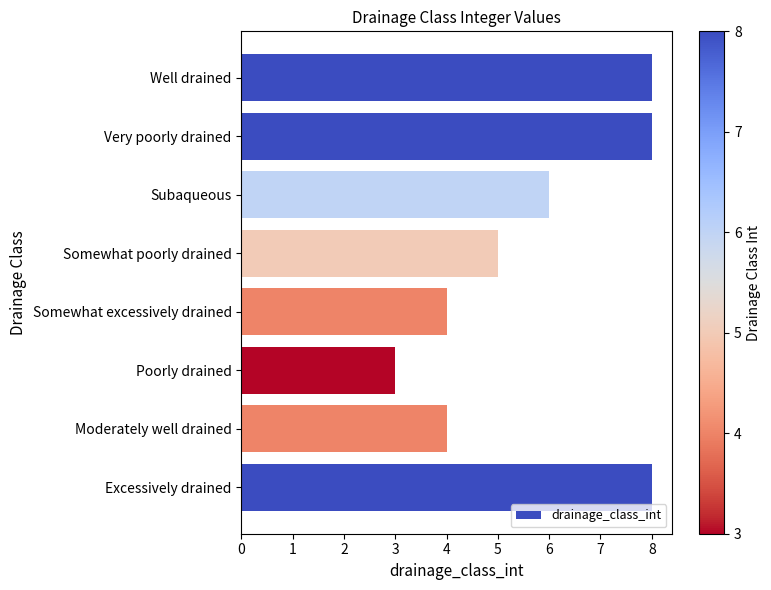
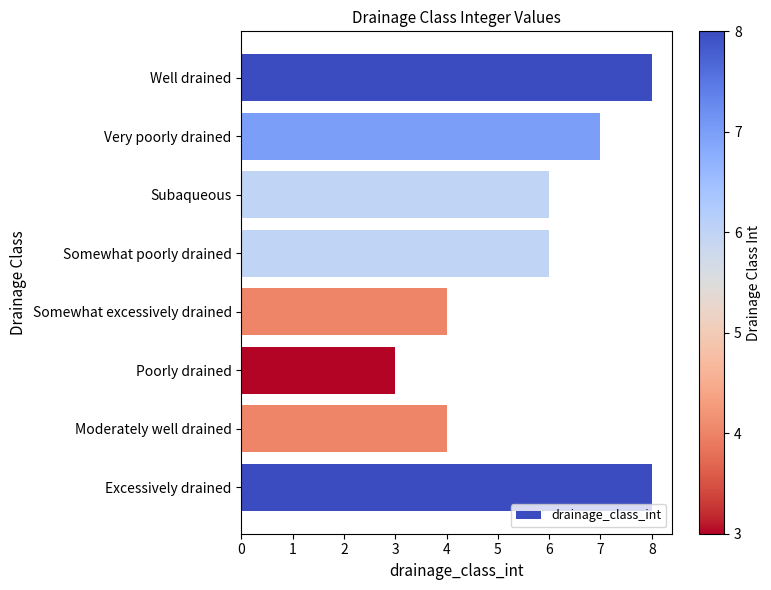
  {
    "Well drained": 8,
-   "Very poorly drained": 8,
+   "Very poorly drained": 7,
    "Subaqueous": 6,
-   "Somewhat poorly drained": 5,
+   "Somewhat poorly drained": 6,
    "Somewhat excessively drained": 4,
    "Poorly drained": 3,
    "Moderately well drained": 4,
    "Excessively drained": 8
  }
